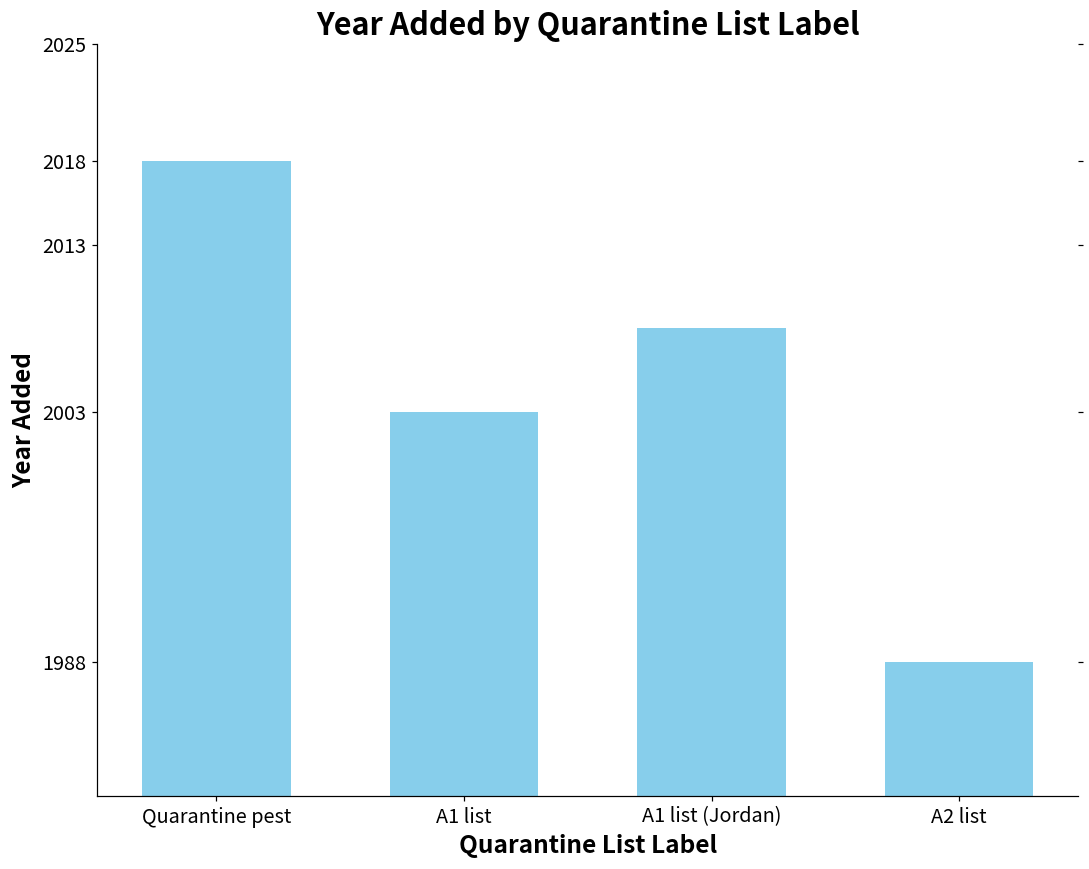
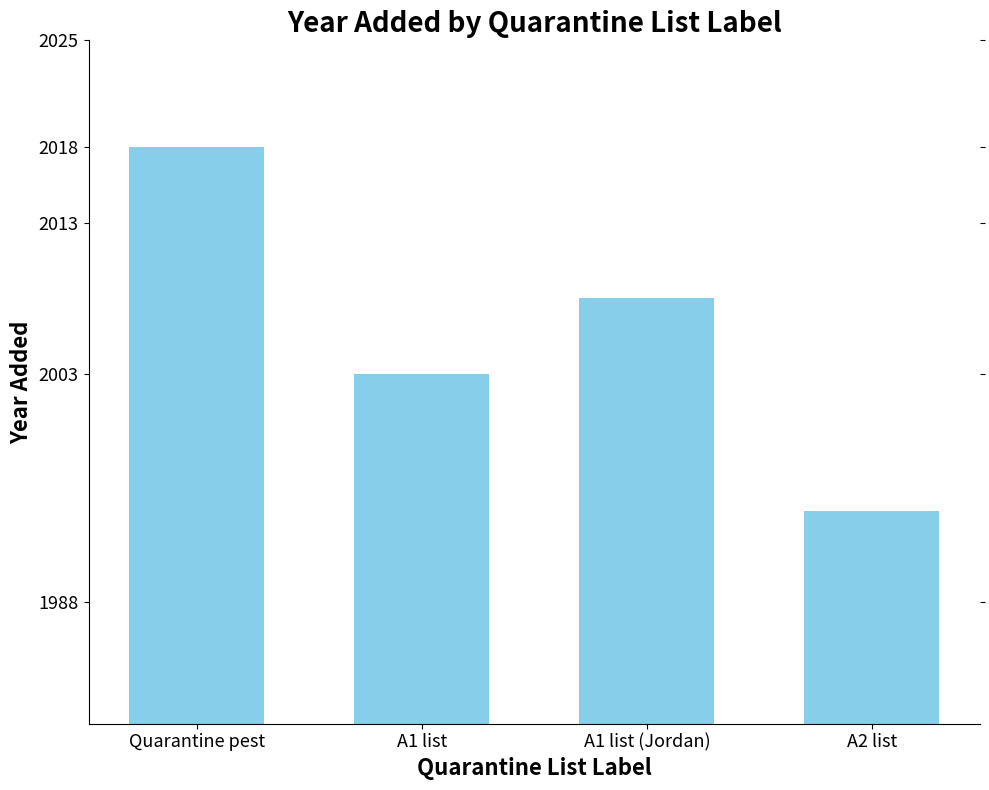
  {
    "Quarantine pest": 2018,
    "A1 list": 2003,
    "A1 list (Jordan)": 2008,
-   "A2 list": 1988
+   "A2 list": 1994
  }
